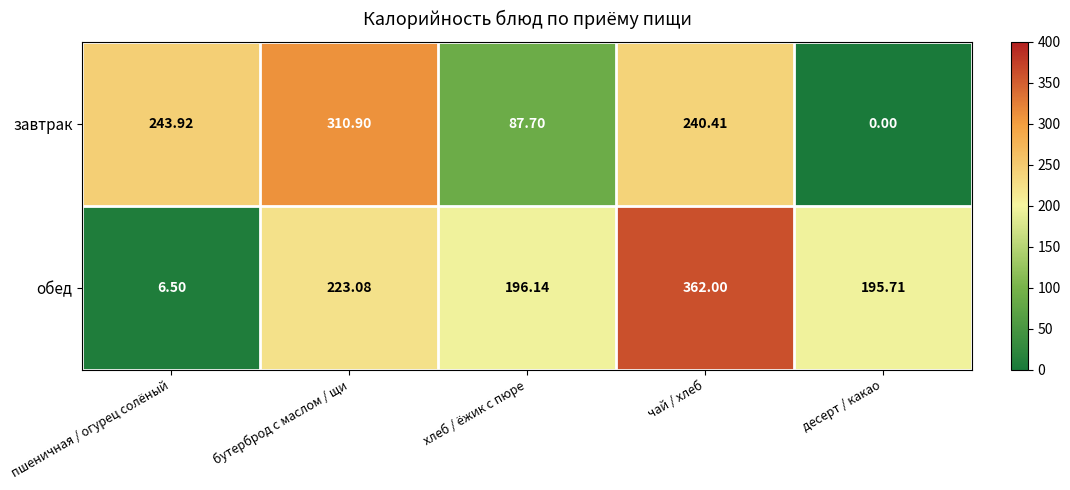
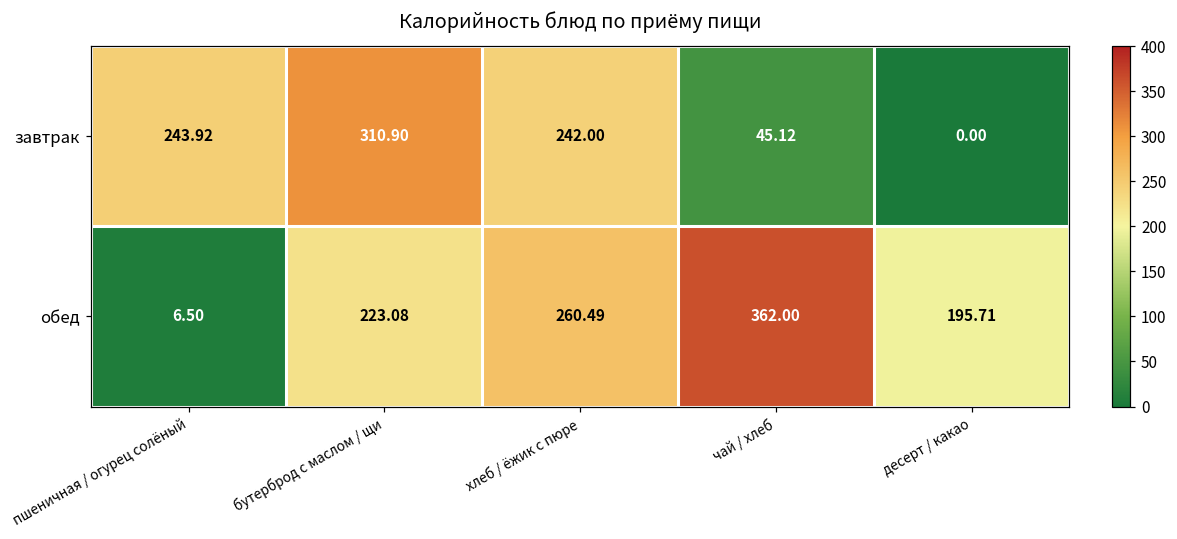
  {
    "завтрак": {
      "пшеничная / огурец солёный": 243.92,
      "бутерброд с маслом / щи": 310.90,
-     "хлеб / ёжик с пюре": 87.70,
-     "чай / хлеб": 240.41,
+     "хлеб / ёжик с пюре": 242.00,
+     "чай / хлеб": 45.12,
      "десерт / какао": 0.00
    },
    "обед": {
      "пшеничная / огурец солёный": 6.50,
      "бутерброд с маслом / щи": 223.08,
-     "хлеб / ёжик с пюре": 196.14,
+     "хлеб / ёжик с пюре": 260.49,
      "чай / хлеб": 362.00,
      "десерт / какао": 195.71
    }
  }
